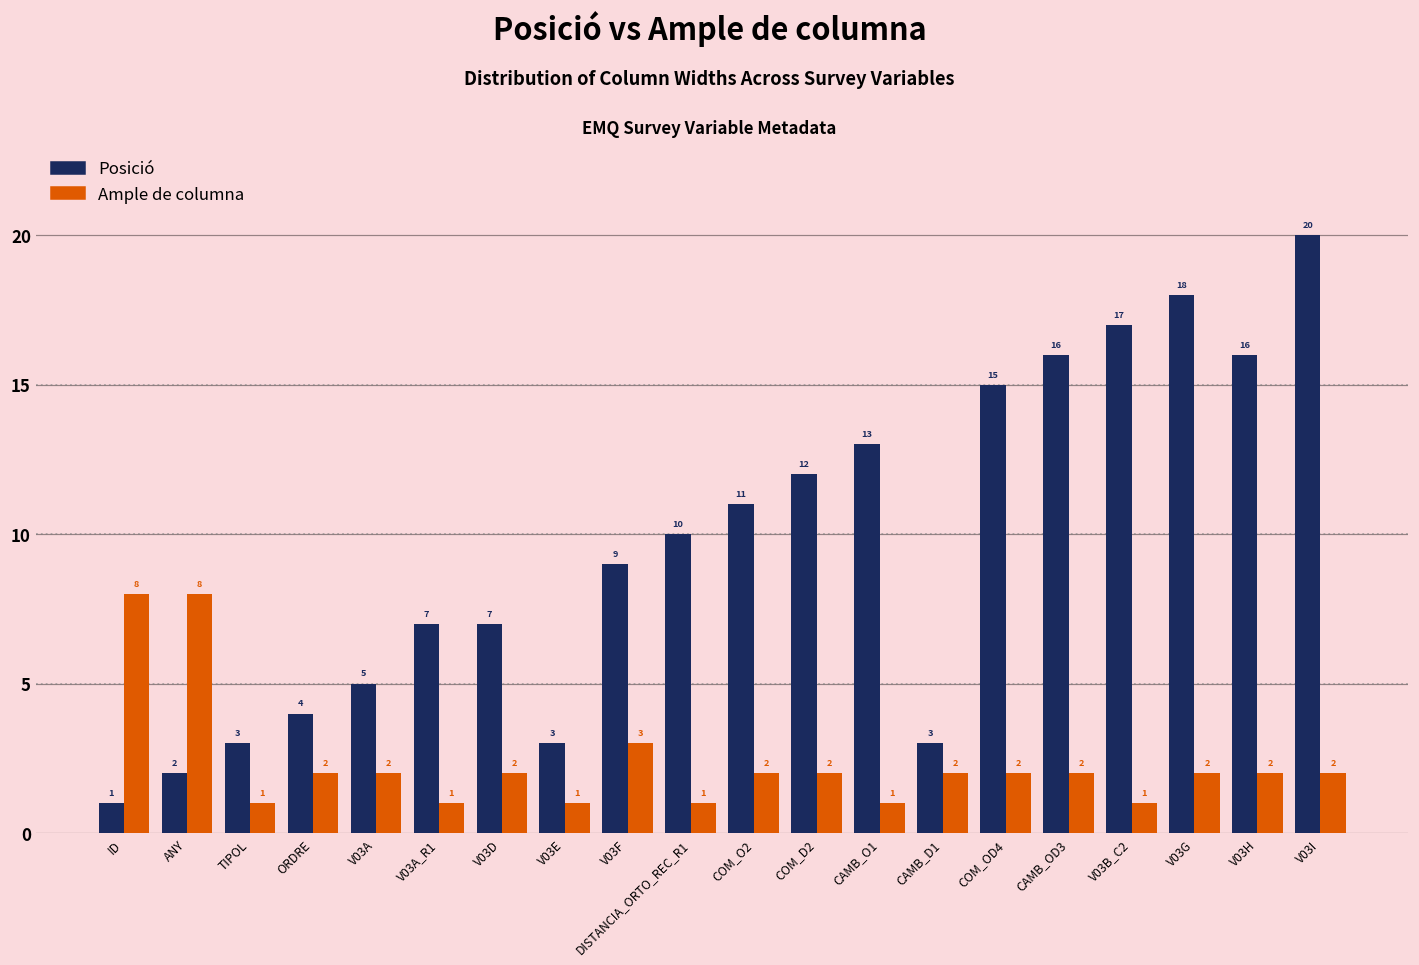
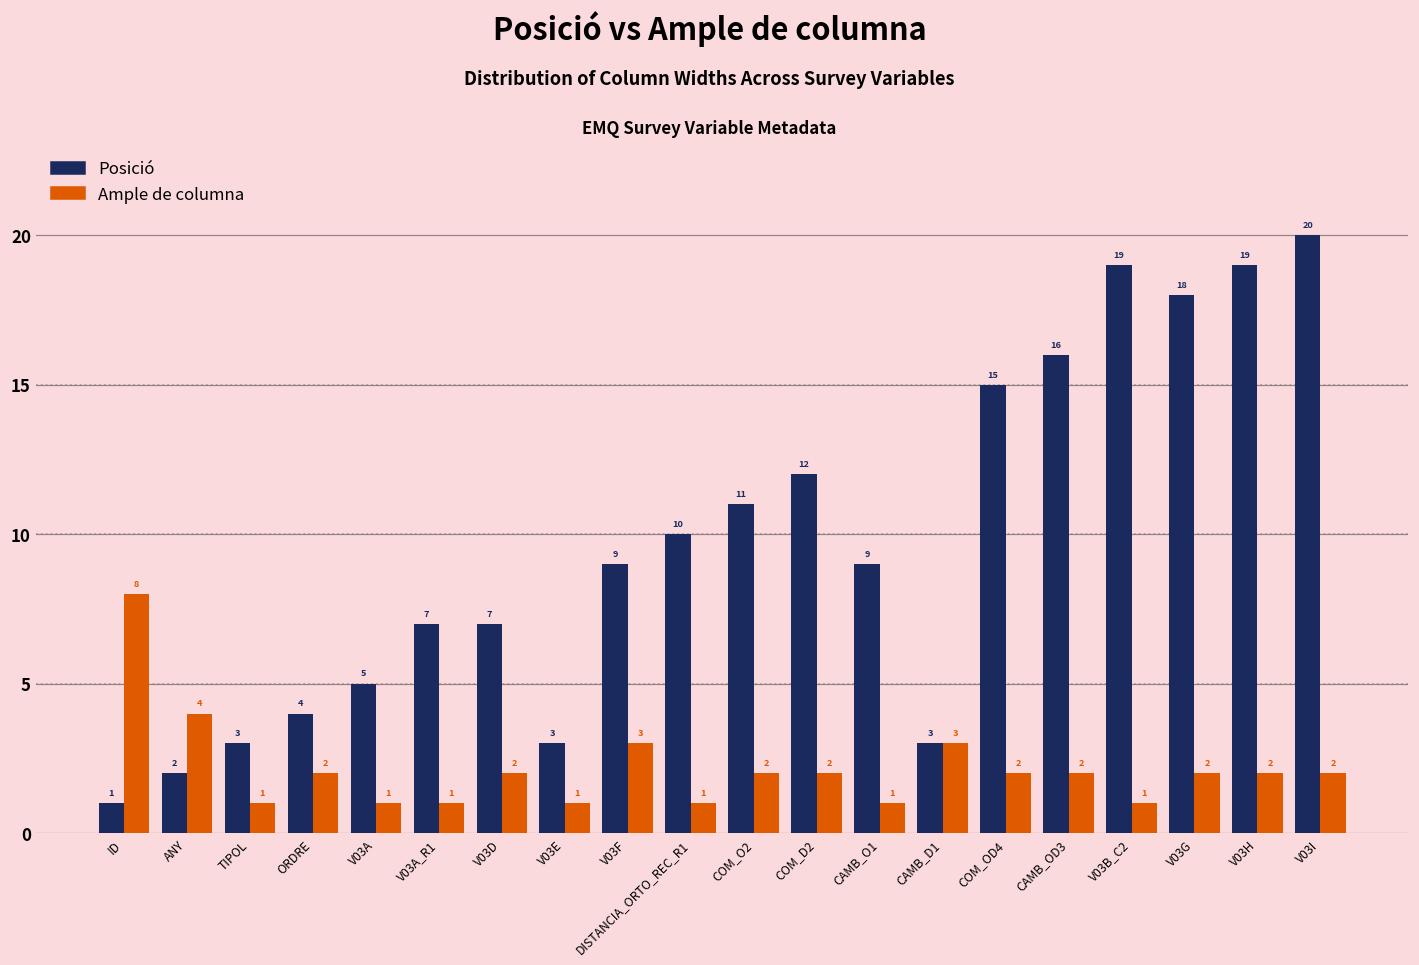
  {
    "Posició": {
      "ID": 1,
      "ANY": 2,
      "TIPOL": 3,
      "ORDRE": 4,
      "V03A": 5,
      "V03A_R1": 7,
      "V03D": 7,
      "V03E": 3,
      "V03F": 9,
      "DISTANCIA_ORTO_REC_R1": 10,
      "COM_O2": 11,
      "COM_D2": 12,
-     "CAMB_O1": 13,
+     "CAMB_O1": 9,
      "CAMB_D1": 3,
      "COM_OD4": 15,
      "CAMB_OD3": 16,
-     "V03B_C2": 17,
+     "V03B_C2": 19,
      "V03G": 18,
-     "V03H": 16,
+     "V03H": 19,
      "V03I": 20
    },
    "Ample de columna": {
      "ID": 8,
-     "ANY": 8,
+     "ANY": 4,
      "TIPOL": 1,
      "ORDRE": 2,
-     "V03A": 2,
+     "V03A": 1,
      "V03A_R1": 1,
      "V03D": 2,
      "V03E": 1,
      "V03F": 3,
      "DISTANCIA_ORTO_REC_R1": 1,
      "COM_O2": 2,
      "COM_D2": 2,
      "CAMB_O1": 1,
-     "CAMB_D1": 2,
+     "CAMB_D1": 3,
      "COM_OD4": 2,
      "CAMB_OD3": 2,
      "V03B_C2": 1,
      "V03G": 2,
      "V03H": 2,
      "V03I": 2
    }
  }
